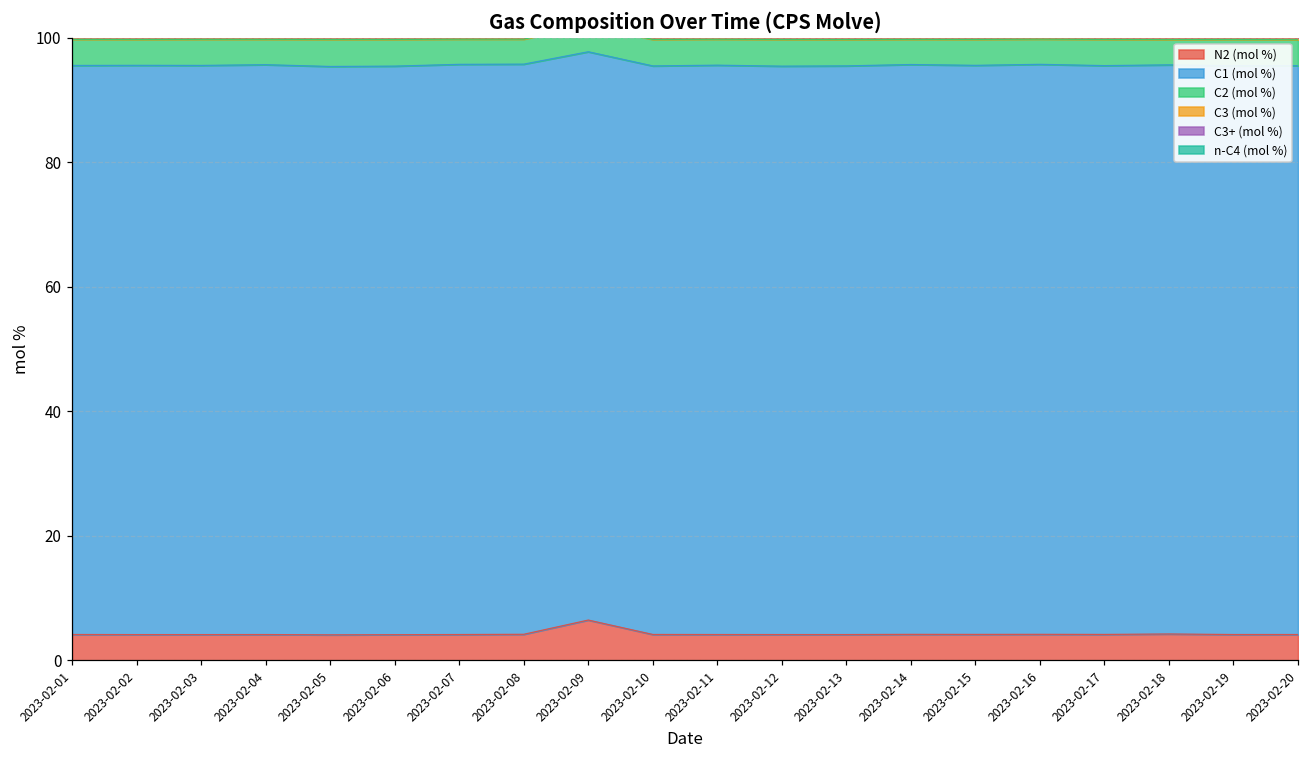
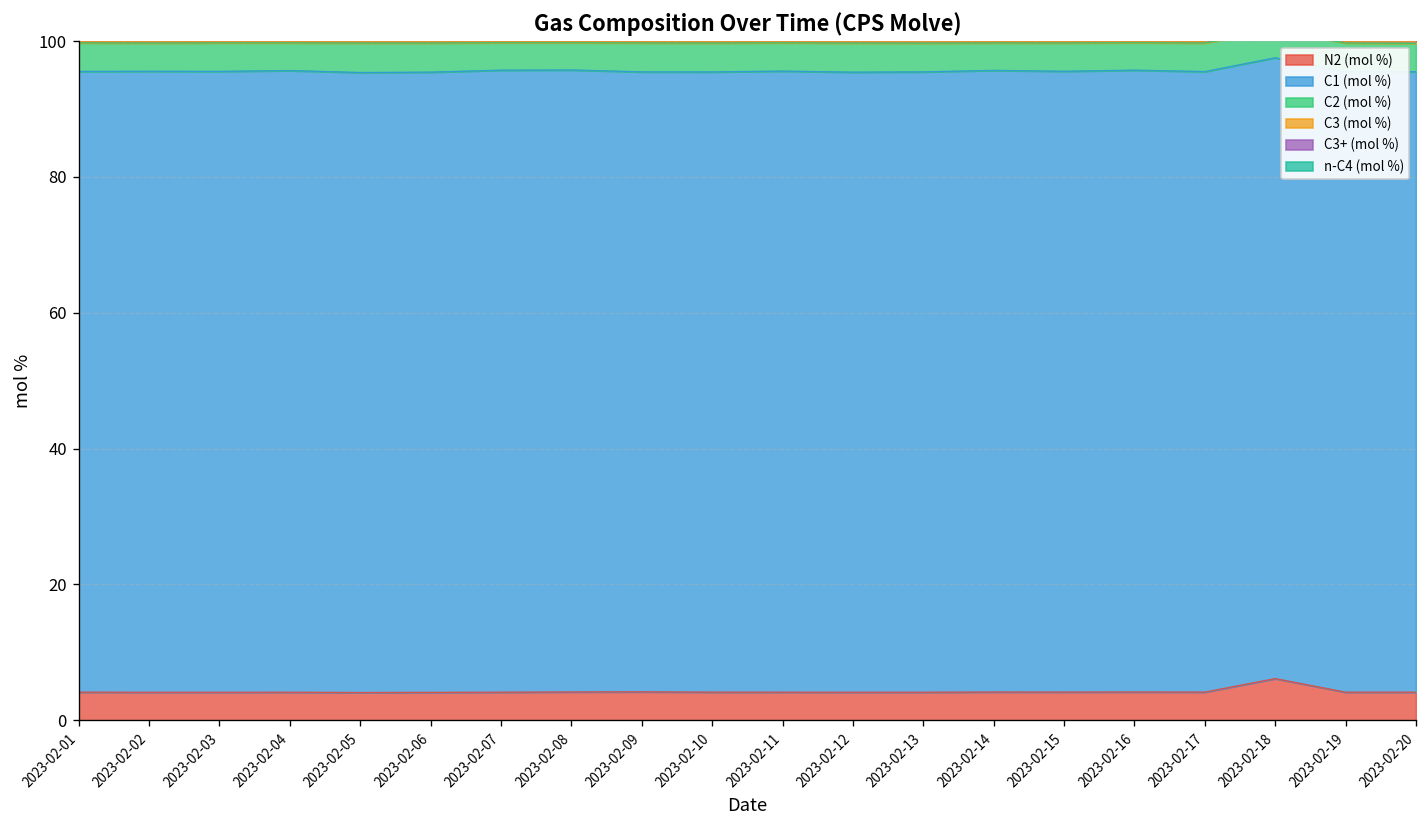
  {
    "N2 (mol %)": {
      "2023-02-01": 4,
      "2023-02-02": 4,
      "2023-02-03": 4,
      "2023-02-04": 4,
      "2023-02-05": 4,
      "2023-02-06": 4,
      "2023-02-07": 4,
      "2023-02-08": 4,
-     "2023-02-09": 6,
+     "2023-02-09": 4,
      "2023-02-10": 4,
      "2023-02-11": 4,
      "2023-02-12": 4,
      "2023-02-13": 4,
      "2023-02-14": 4,
      "2023-02-15": 4,
      "2023-02-16": 4,
      "2023-02-17": 4,
-     "2023-02-18": 4,
+     "2023-02-18": 6,
      "2023-02-19": 4,
      "2023-02-20": 4
    },
    "C1 (mol %)": {
      "2023-02-01": 91,
      "2023-02-02": 91,
      "2023-02-03": 91,
      "2023-02-04": 92,
      "2023-02-05": 91,
      "2023-02-06": 91,
      "2023-02-07": 92,
      "2023-02-08": 92,
      "2023-02-09": 91,
      "2023-02-10": 91,
      "2023-02-11": 91,
      "2023-02-12": 91,
      "2023-02-13": 91,
      "2023-02-14": 92,
      "2023-02-15": 91,
      "2023-02-16": 92,
      "2023-02-17": 91,
      "2023-02-18": 91,
      "2023-02-20": 91
    }
  }
